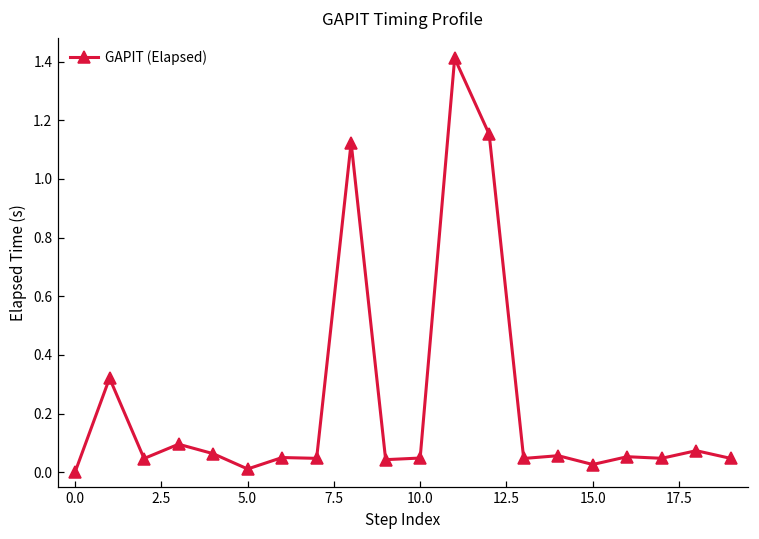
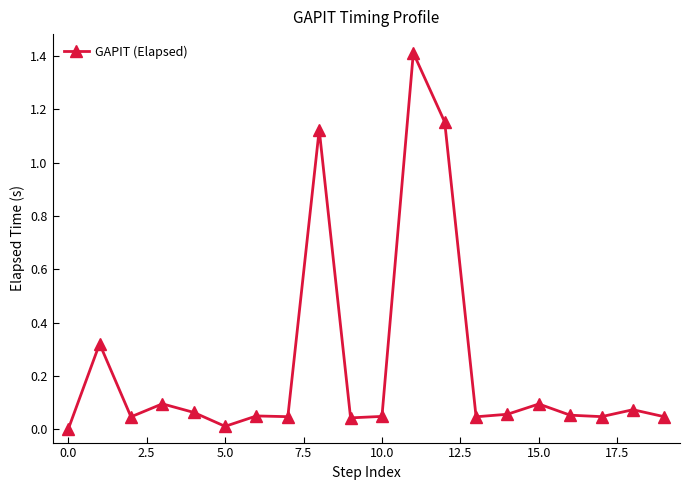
  {
    "0.0": 0.00,
    "5.0": 0.01,
    "10.0": 0.05,
-   "15.0": 0.03
+   "15.0": 0.09
  }
